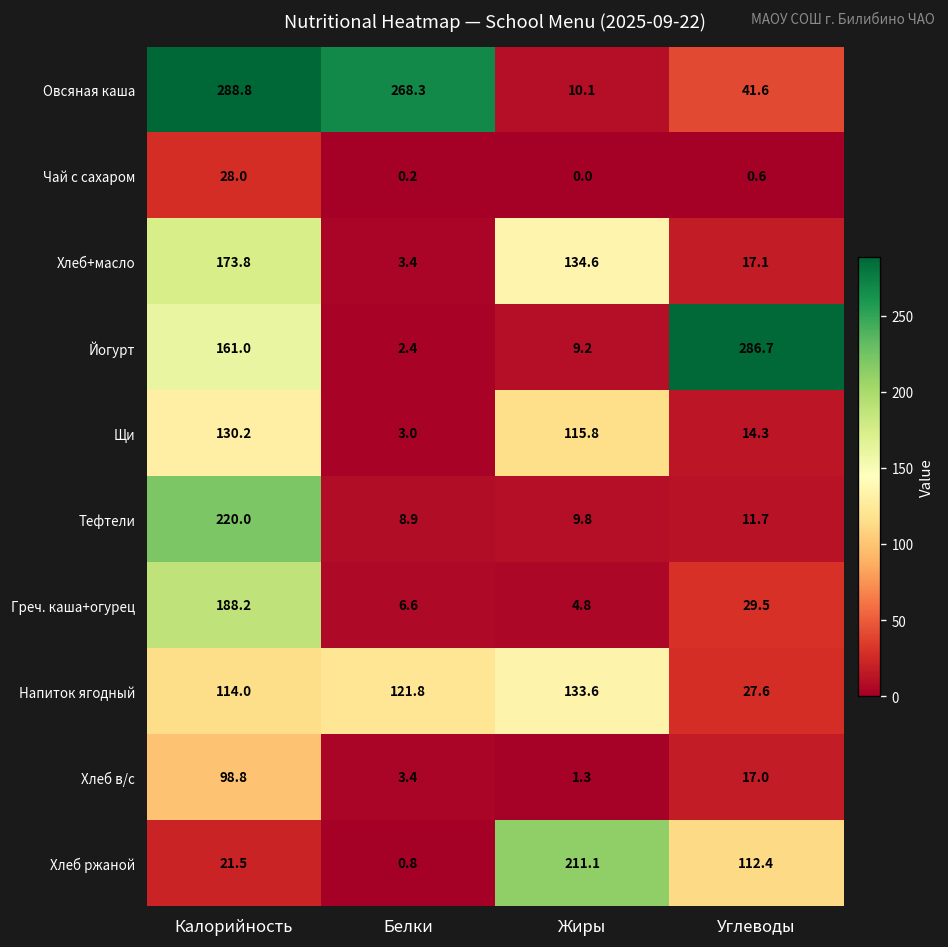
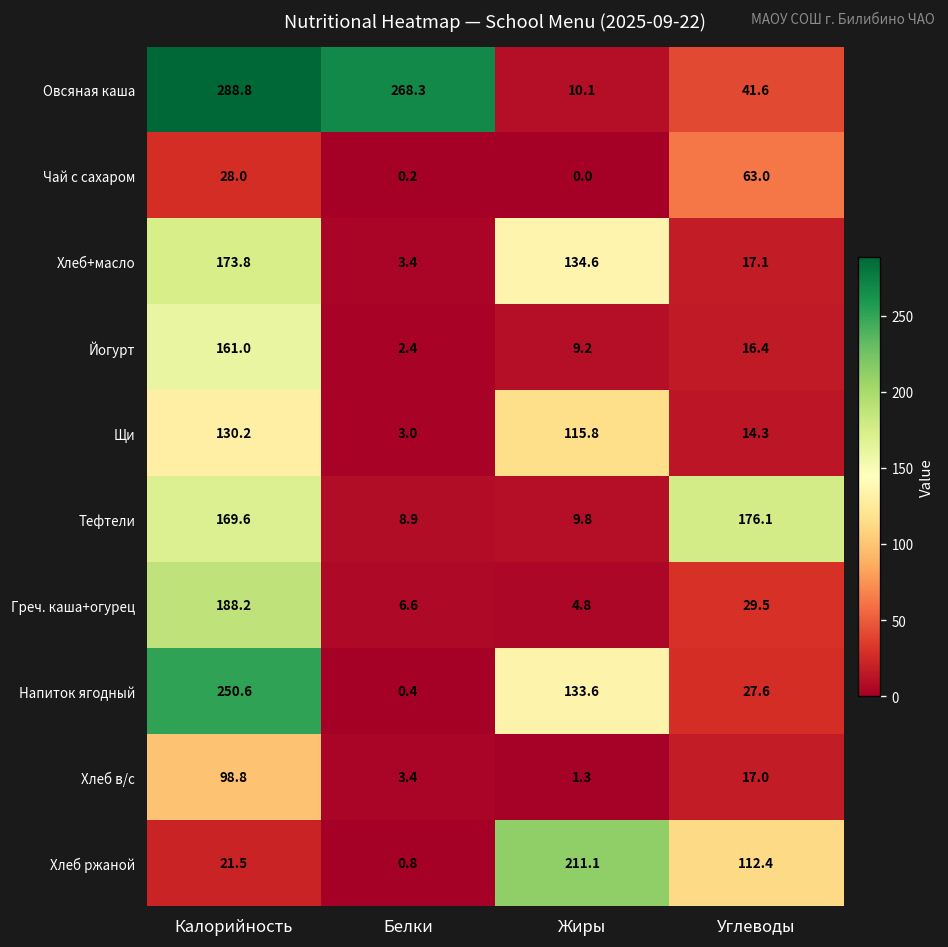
  {
    "Овсяная каша": {
      "Калорийность": 288.8,
      "Белки": 268.3,
      "Жиры": 10.1,
      "Углеводы": 41.6
    },
    "Чай с сахаром": {
      "Калорийность": 28.0,
      "Белки": 0.2,
      "Жиры": 0.0,
-     "Углеводы": 0.6
+     "Углеводы": 63.0
    },
    "Хлеб+масло": {
      "Калорийность": 173.8,
      "Белки": 3.4,
      "Жиры": 134.6,
      "Углеводы": 17.1
    },
    "Йогурт": {
      "Калорийность": 161.0,
      "Белки": 2.4,
      "Жиры": 9.2,
-     "Углеводы": 286.7
+     "Углеводы": 16.4
    },
    "Щи": {
      "Калорийность": 130.2,
      "Белки": 3.0,
      "Жиры": 115.8,
      "Углеводы": 14.3
    },
    "Тефтели": {
-     "Калорийность": 220.0,
+     "Калорийность": 169.6,
      "Белки": 8.9,
      "Жиры": 9.8,
-     "Углеводы": 11.7
+     "Углеводы": 176.1
    },
    "Греч. каша+огурец": {
      "Калорийность": 188.2,
      "Белки": 6.6,
      "Жиры": 4.8,
      "Углеводы": 29.5
    },
    "Напиток ягодный": {
-     "Калорийность": 114.0,
-     "Белки": 121.8,
+     "Калорийность": 250.6,
+     "Белки": 0.4,
      "Жиры": 133.6,
      "Углеводы": 27.6
    },
    "Хлеб в/с": {
      "Калорийность": 98.8,
      "Белки": 3.4,
      "Жиры": 1.3,
      "Углеводы": 17.0
    },
    "Хлеб ржаной": {
      "Калорийность": 21.5,
      "Белки": 0.8,
      "Жиры": 211.1,
      "Углеводы": 112.4
    }
  }
